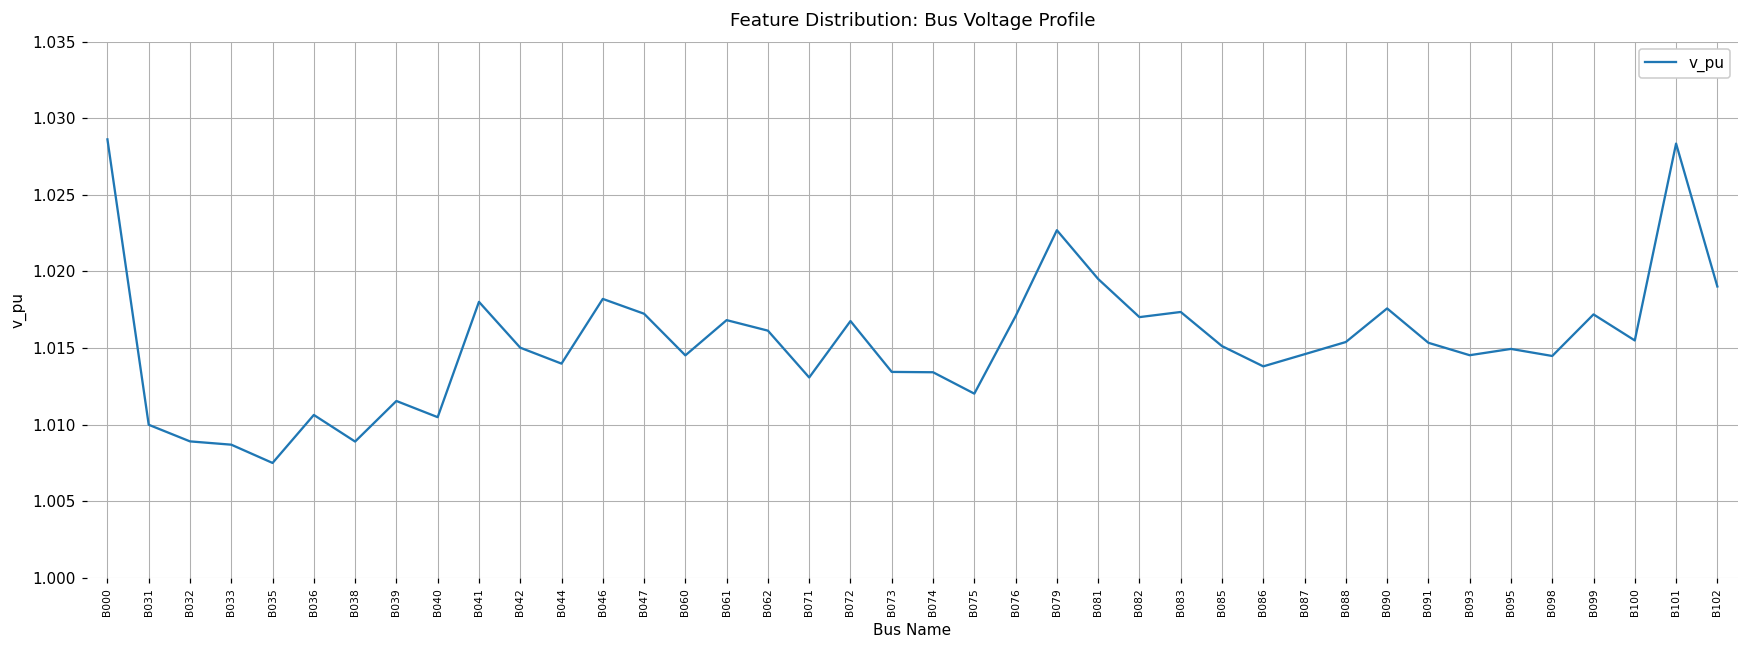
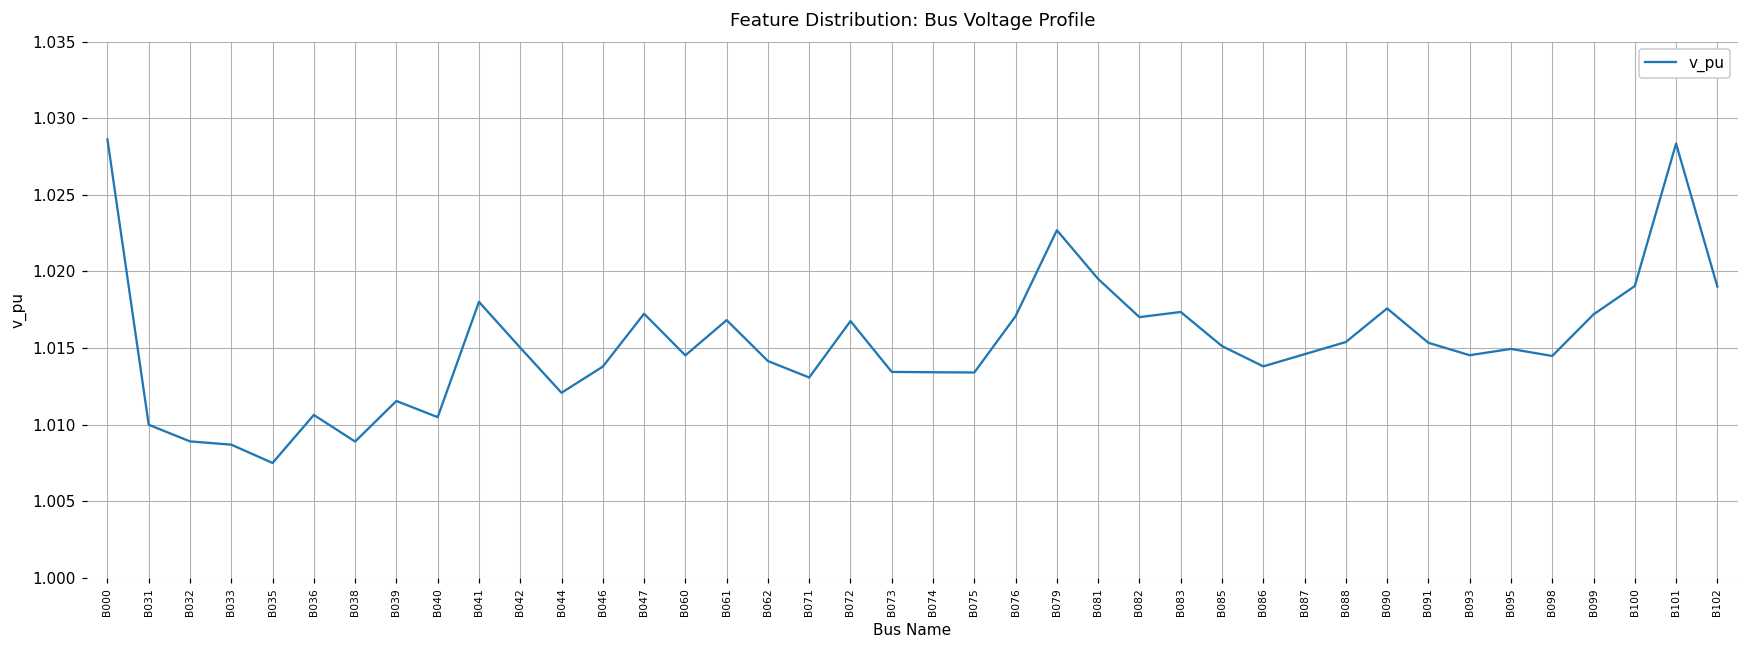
  {
    "B000": 1.0286,
    "B031": 1.0100,
    "B032": 1.0089,
    "B033": 1.0087,
    "B035": 1.0075,
    "B036": 1.0106,
    "B038": 1.0089,
    "B039": 1.0115,
    "B040": 1.0105,
    "B041": 1.0180,
    "B042": 1.0150,
-   "B044": 1.0140,
-   "B046": 1.0182,
+   "B044": 1.0121,
+   "B046": 1.0138,
    "B047": 1.0172,
    "B060": 1.0145,
    "B061": 1.0168,
-   "B062": 1.0161,
+   "B062": 1.0142,
    "B071": 1.0131,
    "B072": 1.0168,
    "B073": 1.0134,
    "B074": 1.0134,
-   "B075": 1.0120,
+   "B075": 1.0134,
    "B076": 1.0171,
    "B079": 1.0227,
    "B081": 1.0195,
    "B082": 1.0170,
    "B083": 1.0174,
    "B085": 1.0151,
    "B086": 1.0138,
    "B087": 1.0146,
    "B088": 1.0154,
    "B090": 1.0176,
    "B091": 1.0153,
    "B093": 1.0145,
    "B095": 1.0149,
    "B098": 1.0145,
    "B099": 1.0172,
-   "B100": 1.0155,
+   "B100": 1.0190,
    "B101": 1.0283,
    "B102": 1.0190
  }
